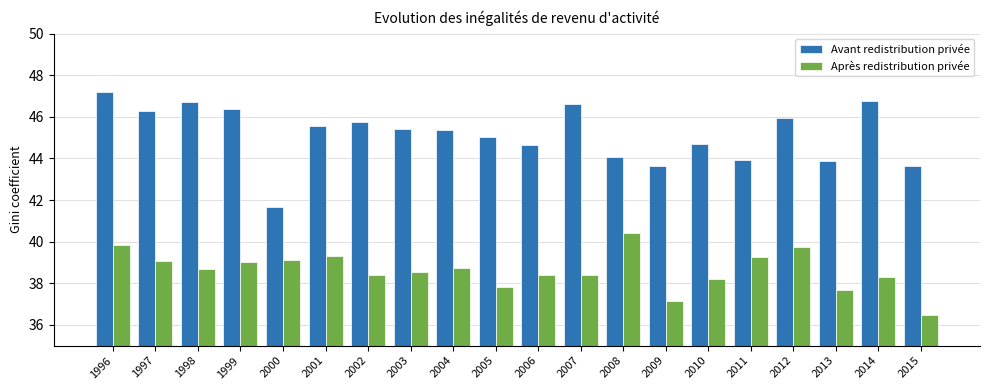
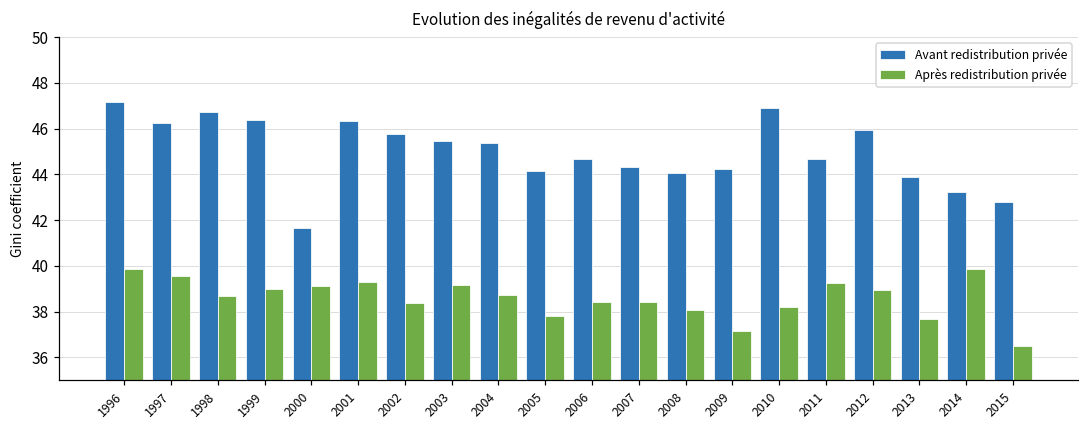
  {
    "Avant redistribution privée": {
      "1996": 47.2,
      "1997": 46.3,
      "1998": 46.7,
      "1999": 46.4,
      "2000": 41.7,
-     "2001": 45.6,
+     "2001": 46.3,
      "2002": 45.8,
      "2003": 45.4,
      "2004": 45.4,
-     "2005": 45.0,
+     "2005": 44.1,
      "2006": 44.7,
-     "2007": 46.6,
+     "2007": 44.3,
      "2008": 44.0,
-     "2009": 43.6,
-     "2010": 44.7,
-     "2011": 43.9,
+     "2009": 44.2,
+     "2010": 46.9,
+     "2011": 44.7,
      "2012": 45.9,
      "2013": 43.9,
-     "2014": 46.7,
-     "2015": 43.6
+     "2014": 43.2,
+     "2015": 42.8
    },
    "Après redistribution privée": {
      "1996": 39.9,
-     "1997": 39.1,
+     "1997": 39.5,
      "1998": 38.7,
      "1999": 39.0,
      "2000": 39.1,
      "2001": 39.3,
      "2002": 38.4,
-     "2003": 38.5,
+     "2003": 39.2,
      "2004": 38.7,
      "2005": 37.8,
      "2006": 38.4,
      "2007": 38.4,
-     "2008": 40.4,
+     "2008": 38.1,
      "2009": 37.1,
      "2010": 38.2,
      "2011": 39.3,
-     "2012": 39.7,
+     "2012": 38.9,
      "2013": 37.7,
-     "2014": 38.3,
+     "2014": 39.9,
      "2015": 36.5
    }
  }
